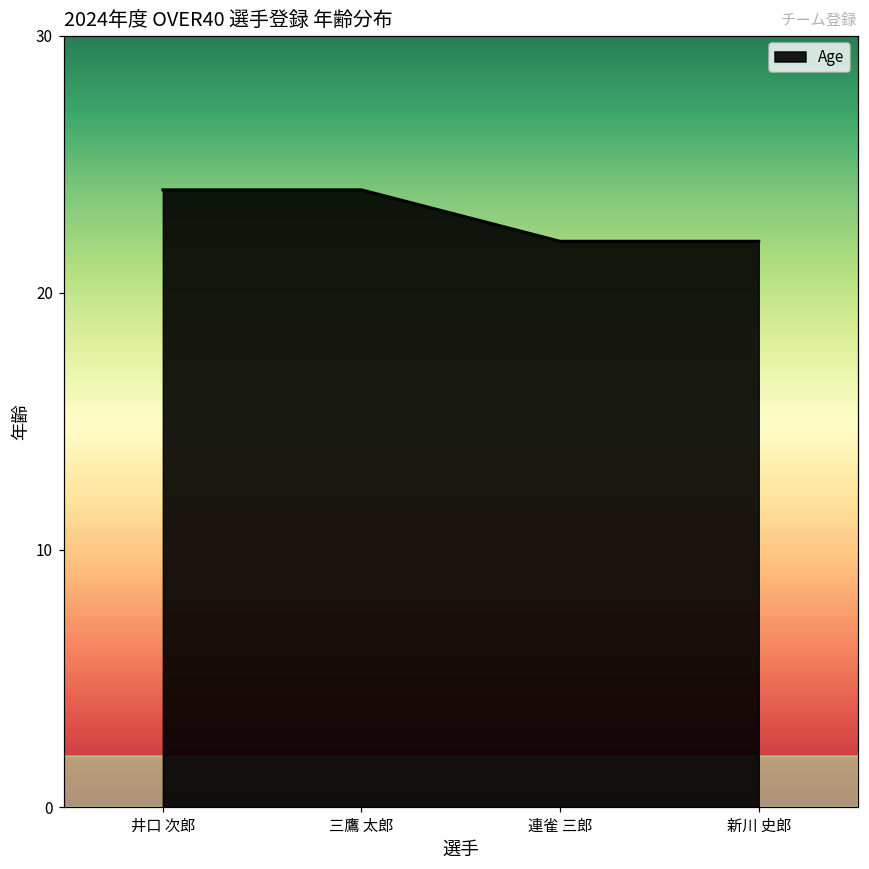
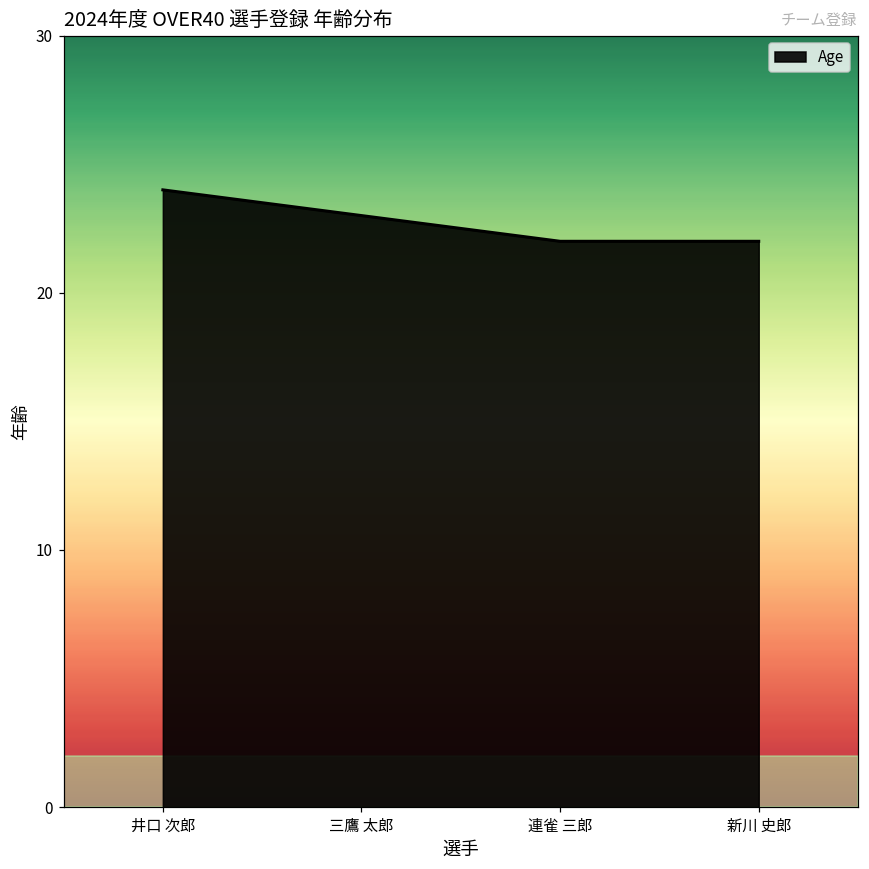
  {
    "井口 次郎": 24,
-   "三鷹 太郎": 24,
+   "三鷹 太郎": 23,
    "連雀 三郎": 22,
    "新川 史郎": 22
  }
